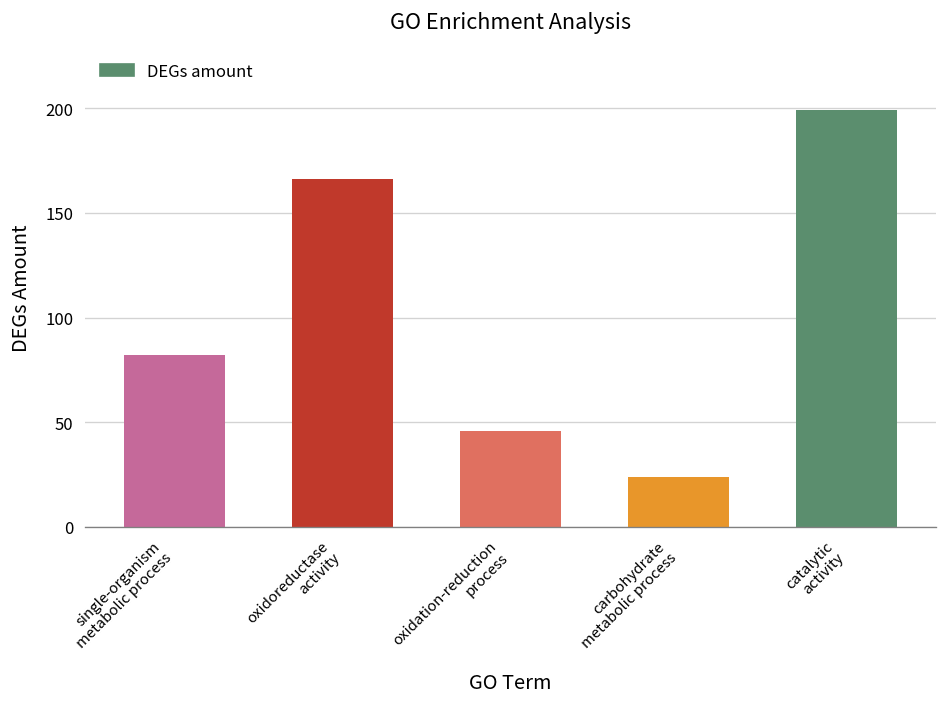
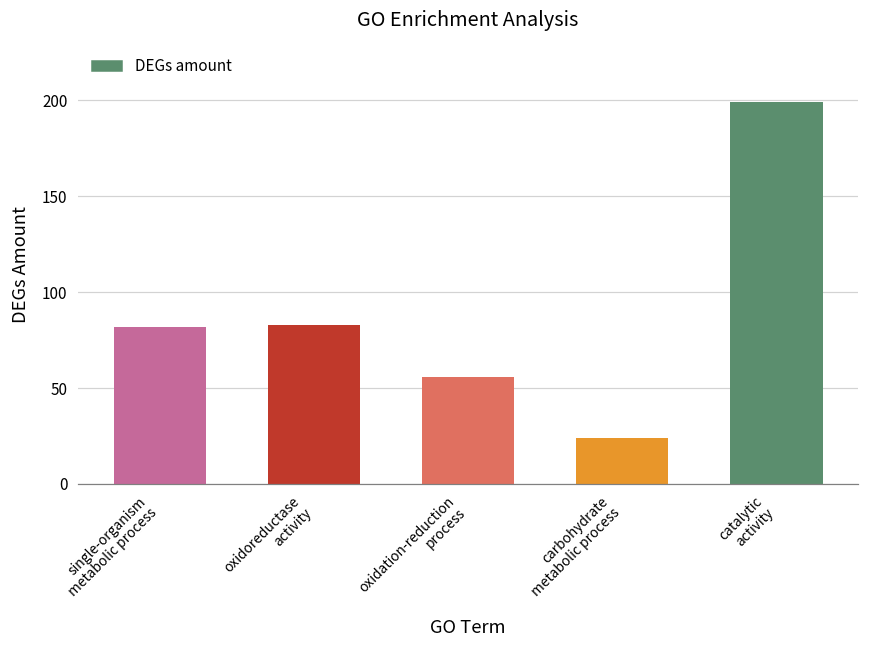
  {
    "single-organism metabolic process": 82,
-   "oxidoreductase activity": 166,
-   "oxidation-reduction process": 46,
+   "oxidoreductase activity": 83,
+   "oxidation-reduction process": 56,
    "carbohydrate metabolic process": 24,
    "catalytic activity": 199
  }
